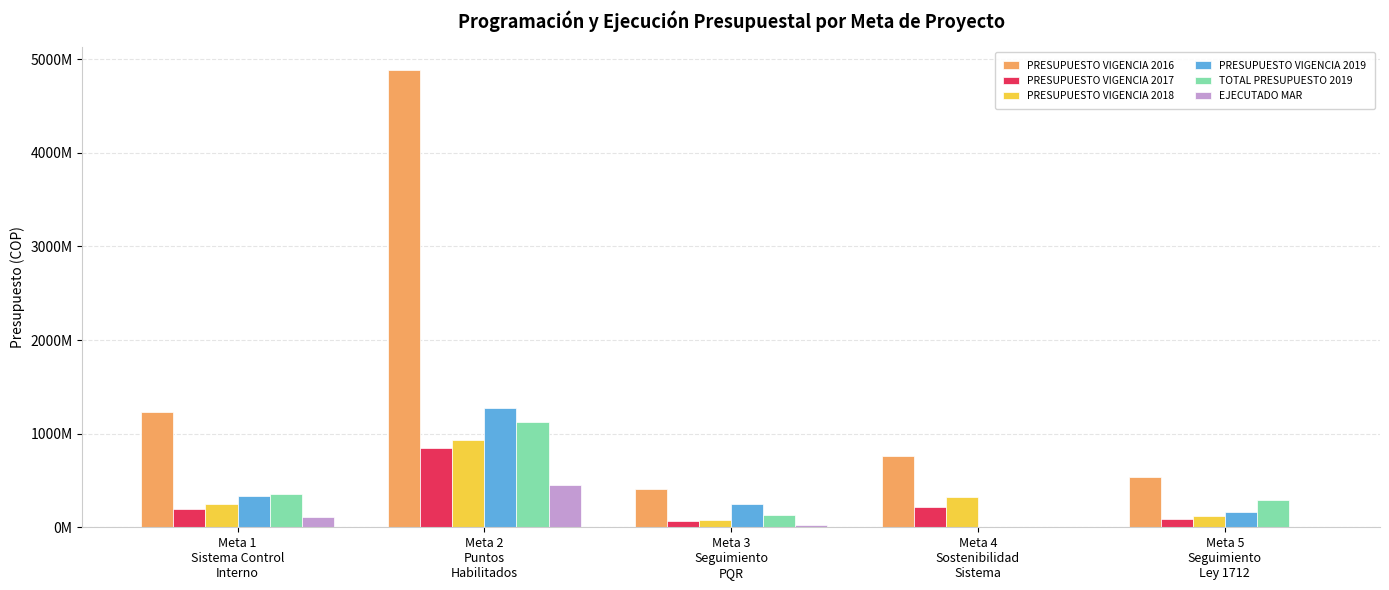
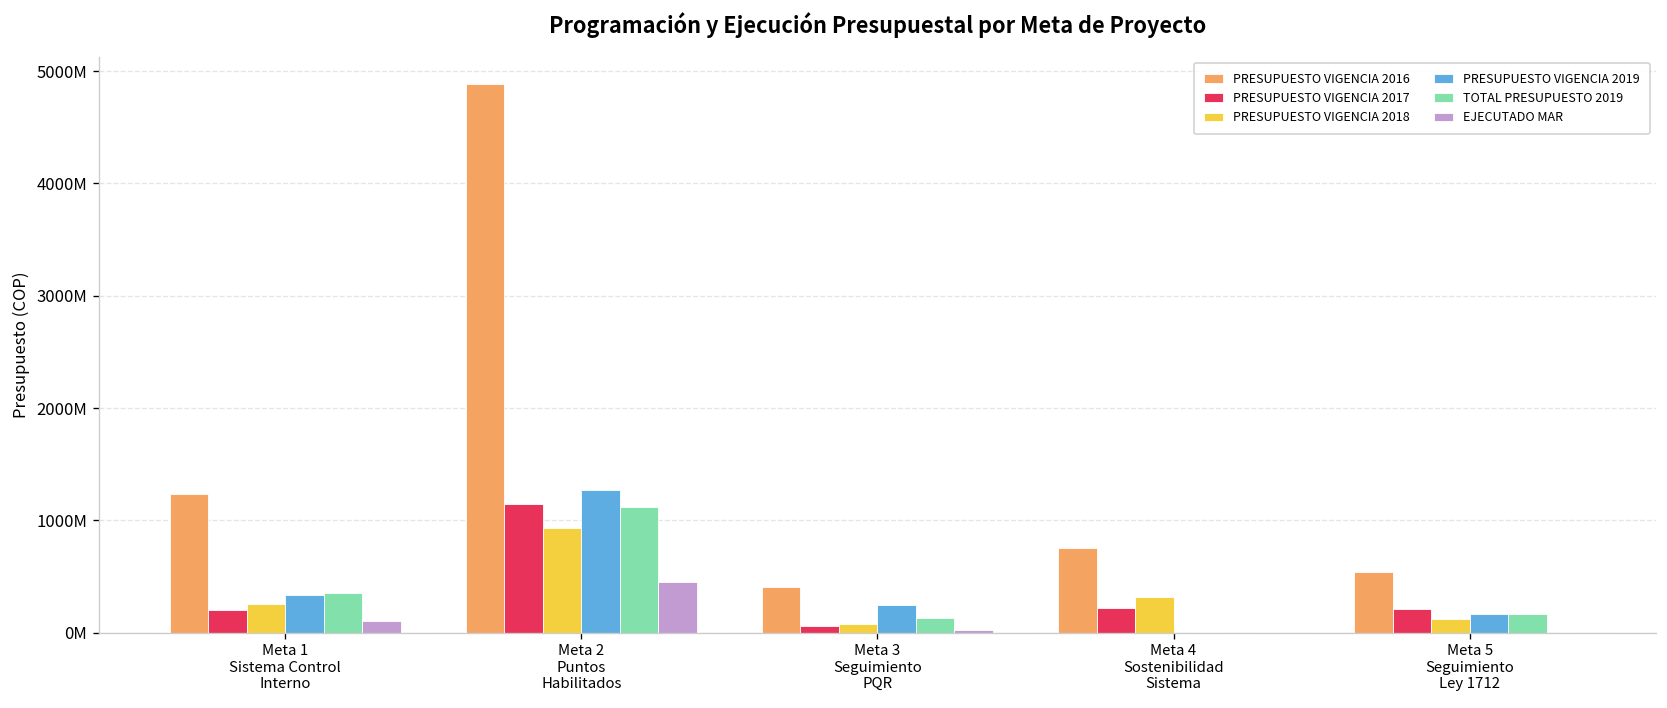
  {
    "PRESUPUESTO VIGENCIA 2017": {
      "Meta 1 Sistema Control Interno": 200000000,
-     "Meta 2 Puntos Habilitados": 800000000,
+     "Meta 2 Puntos Habilitados": 1100000000,
      "Meta 3 Seguimiento PQR": 100000000,
      "Meta 4 Sostenibilidad Sistema": 200000000,
-     "Meta 5 Seguimiento Ley 1712": 100000000
+     "Meta 5 Seguimiento Ley 1712": 200000000
    },
    "PRESUPUESTO VIGENCIA 2019": {
      "Meta 1 Sistema Control Interno": 300000000,
      "Meta 2 Puntos Habilitados": 1300000000,
      "Meta 3 Seguimiento PQR": 200000000,
      "Meta 4 Sostenibilidad Sistema": 0,
      "Meta 5 Seguimiento Ley 1712": 200000000
    },
    "TOTAL PRESUPUESTO 2019": {
      "Meta 1 Sistema Control Interno": 400000000,
      "Meta 2 Puntos Habilitados": 1100000000,
      "Meta 3 Seguimiento PQR": 100000000,
      "Meta 4 Sostenibilidad Sistema": 0,
-     "Meta 5 Seguimiento Ley 1712": 300000000
+     "Meta 5 Seguimiento Ley 1712": 200000000
    },
    "EJECUTADO MAR": {
      "Meta 1 Sistema Control Interno": 100000000,
      "Meta 2 Puntos Habilitados": 400000000,
      "Meta 3 Seguimiento PQR": 0,
      "Meta 4 Sostenibilidad Sistema": 0,
      "Meta 5 Seguimiento Ley 1712": 0
    }
  }
